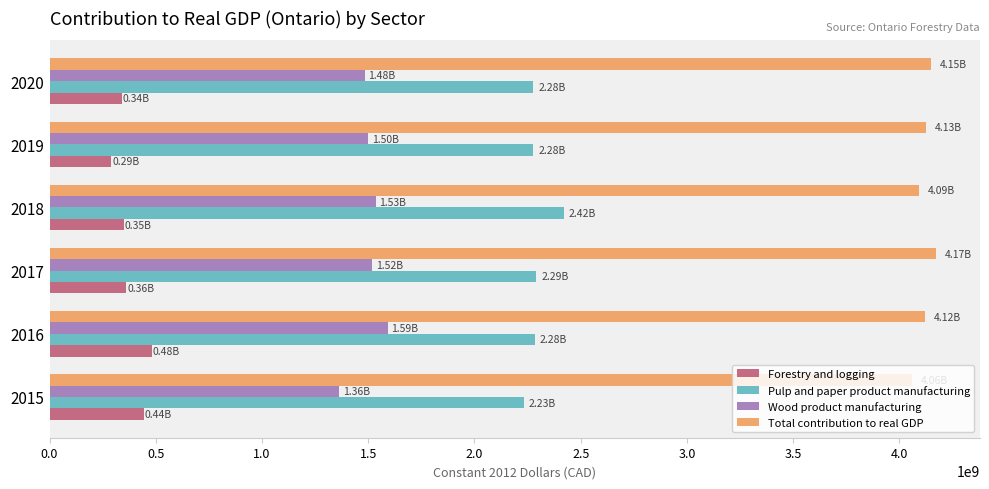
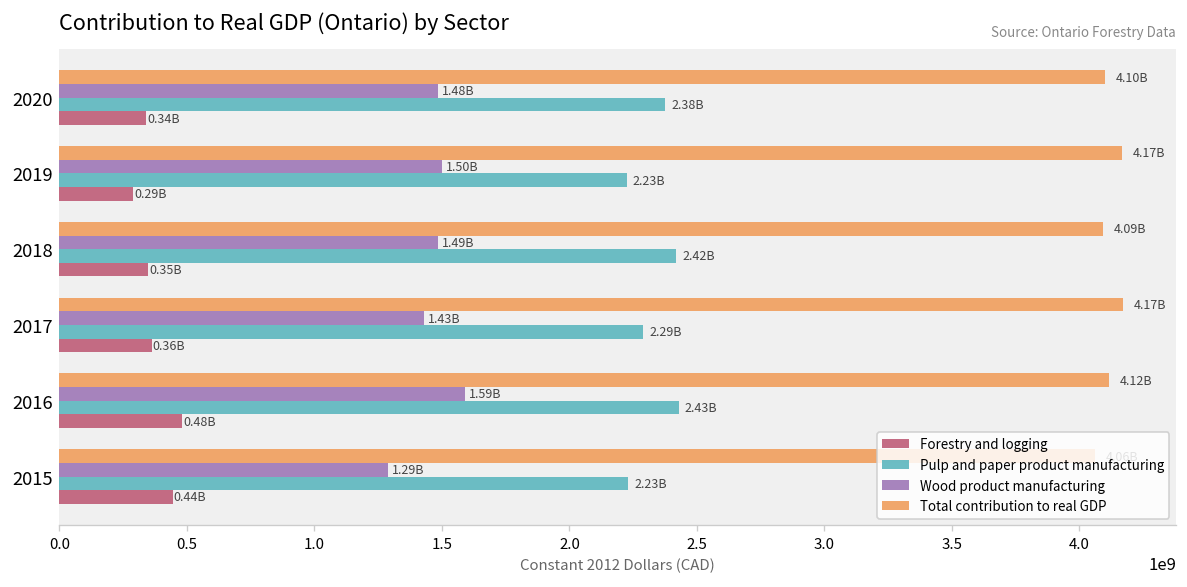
  {
    "Forestry and logging": {
      "2020": "0.34B",
      "2019": "0.29B",
      "2018": "0.35B",
      "2017": "0.36B",
      "2016": "0.48B",
      "2015": "0.44B"
    },
    "Pulp and paper product manufacturing": {
-     "2020": "2.28B",
-     "2019": "2.28B",
+     "2020": "2.38B",
+     "2019": "2.23B",
      "2018": "2.42B",
      "2017": "2.29B",
-     "2016": "2.28B",
+     "2016": "2.43B",
      "2015": "2.23B"
    },
    "Wood product manufacturing": {
      "2020": "1.48B",
      "2019": "1.50B",
-     "2018": "1.53B",
-     "2017": "1.52B",
+     "2018": "1.49B",
+     "2017": "1.43B",
      "2016": "1.59B",
-     "2015": "1.36B"
+     "2015": "1.29B"
    },
    "Total contribution to real GDP": {
-     "2020": "4.15B",
-     "2019": "4.13B",
+     "2020": "4.10B",
+     "2019": "4.17B",
      "2018": "4.09B",
      "2017": "4.17B",
      "2016": "4.12B"
    }
  }
